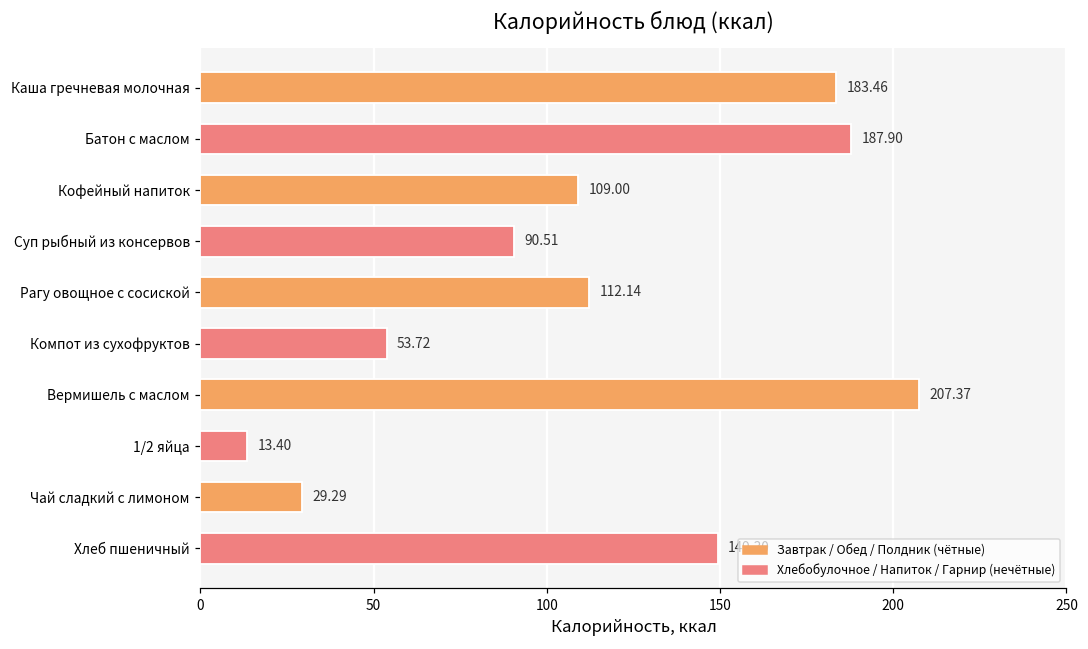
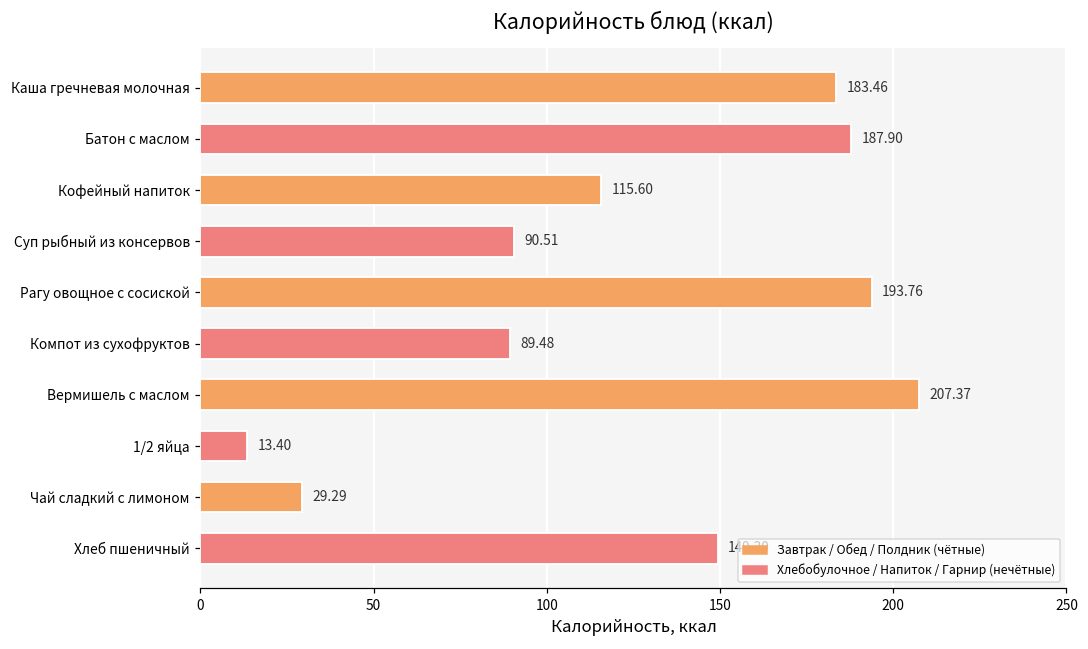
  {
    "Каша гречневая молочная": 183.46,
    "Батон с маслом": 187.90,
-   "Кофейный напиток": 109.00,
+   "Кофейный напиток": 115.60,
    "Суп рыбный из консервов": 90.51,
-   "Рагу овощное с сосиской": 112.14,
-   "Компот из сухофруктов": 53.72,
+   "Рагу овощное с сосиской": 193.76,
+   "Компот из сухофруктов": 89.48,
    "Вермишель с маслом": 207.37,
    "1/2 яйца": 13.40,
    "Чай сладкий с лимоном": 29.29
  }
